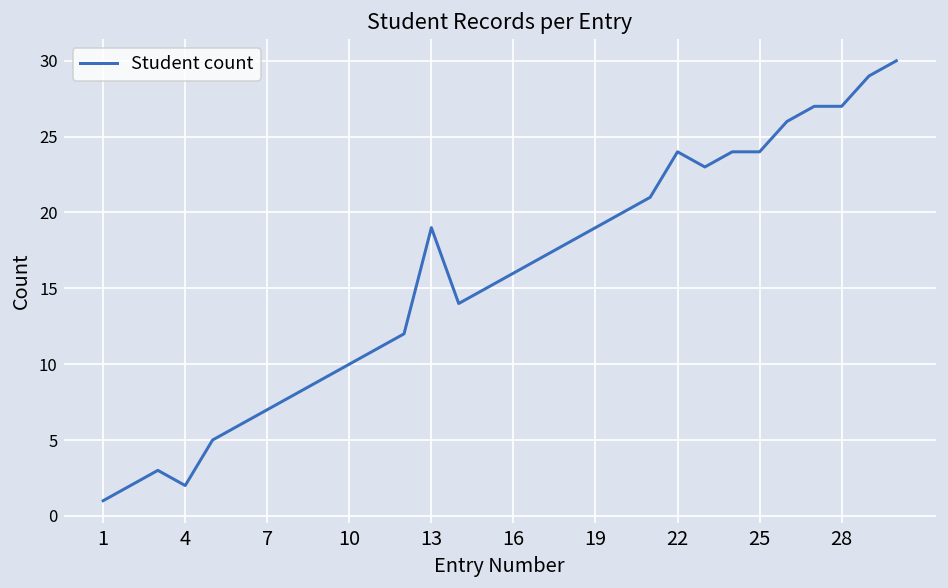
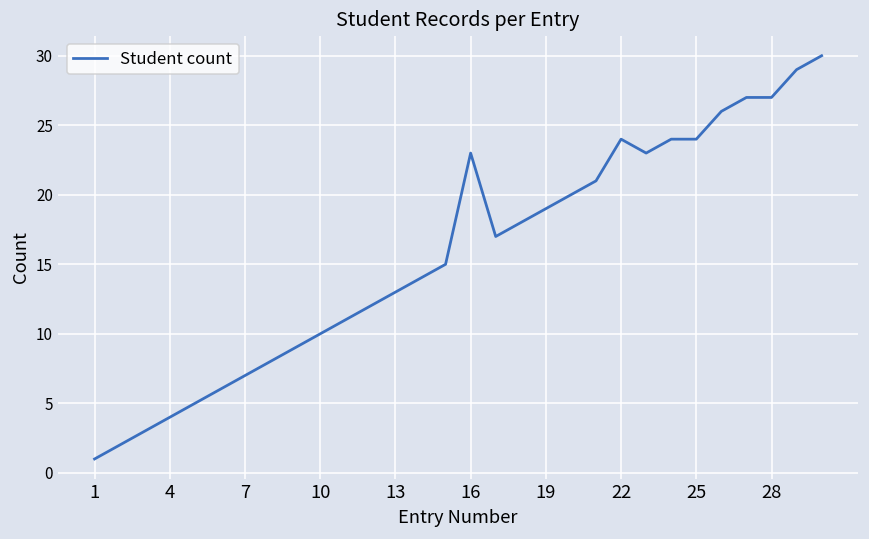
  {
    "1": 1,
-   "4": 2,
+   "4": 4,
    "7": 7,
    "10": 10,
-   "13": 19,
-   "16": 16,
+   "13": 13,
+   "16": 23,
    "19": 19,
    "22": 24,
    "25": 24,
    "28": 27
  }
